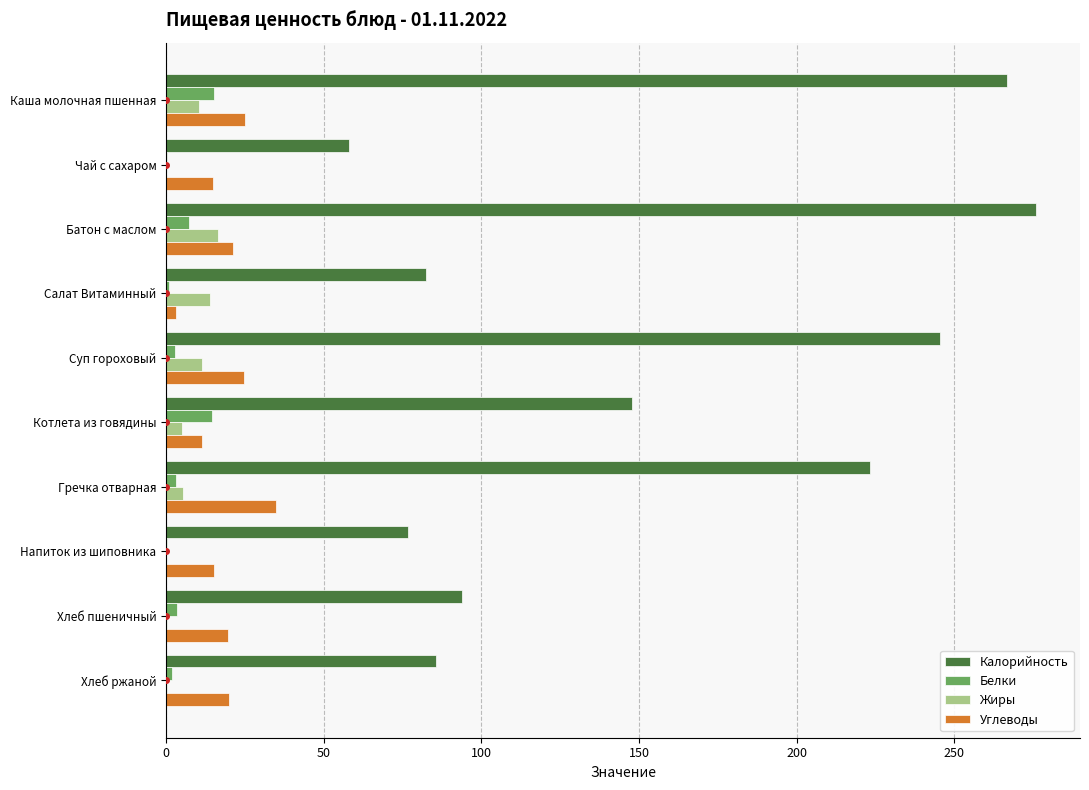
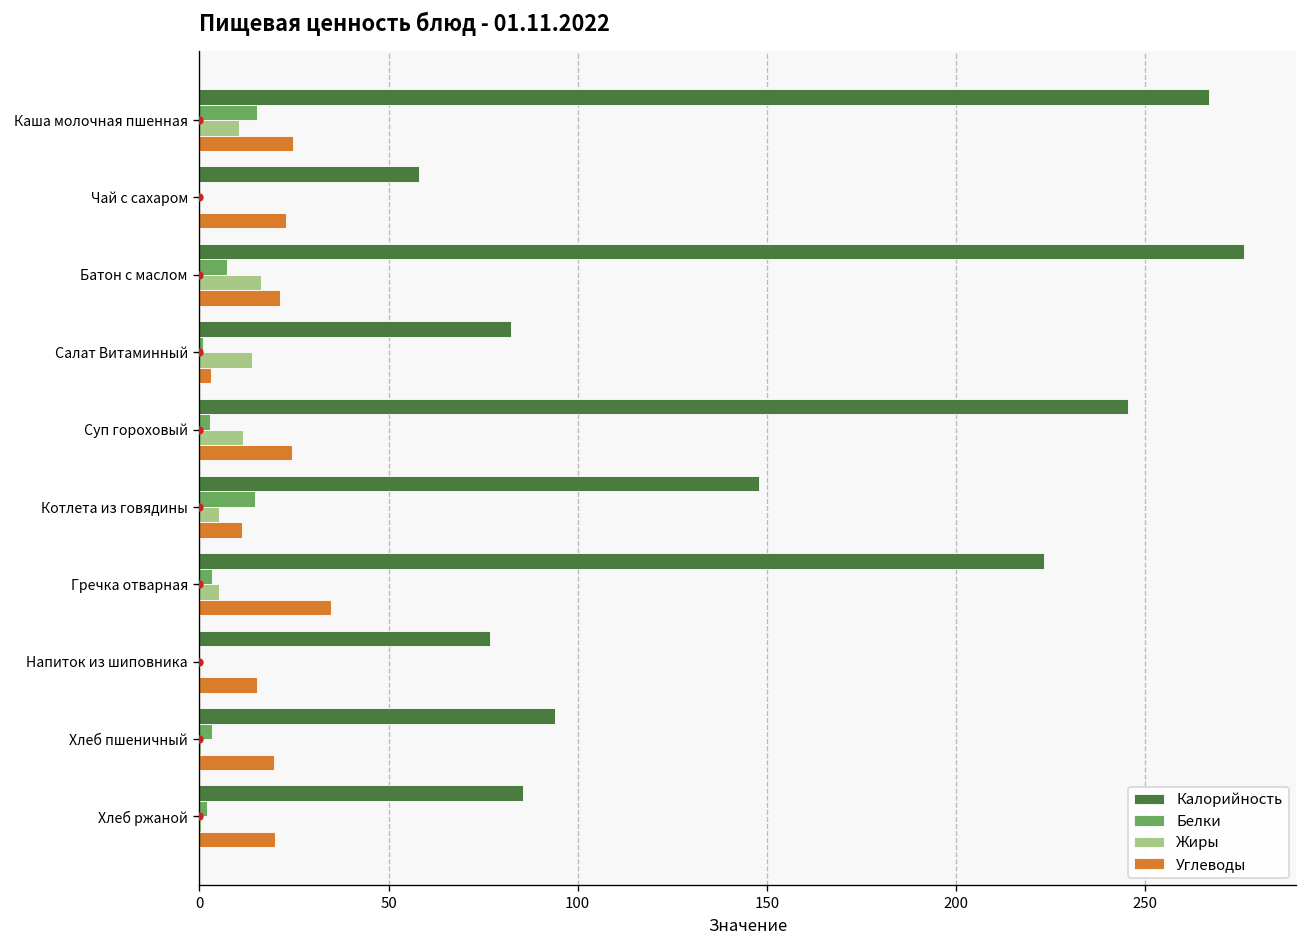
  {
    "Калорийность": {
      "Каша молочная пшенная": 267,
      "Чай с сахаром": 58,
      "Батон с маслом": 276,
      "Салат Витаминный": 82,
      "Суп гороховый": 246,
      "Котлета из говядины": 148,
      "Гречка отварная": 223,
      "Напиток из шиповника": 77,
      "Хлеб пшеничный": 94,
      "Хлеб ржаной": 86
    },
    "Белки": {
      "Каша молочная пшенная": 15,
      "Батон с маслом": 7,
      "Салат Витаминный": 1,
      "Суп гороховый": 3,
      "Котлета из говядины": 15,
      "Гречка отварная": 3,
      "Хлеб пшеничный": 3,
      "Хлеб ржаной": 2
    },
    "Жиры": {
      "Каша молочная пшенная": 10,
      "Чай с сахаром": 0,
      "Батон с маслом": 16,
      "Салат Витаминный": 14,
      "Суп гороховый": 11,
      "Котлета из говядины": 5,
      "Гречка отварная": 5,
      "Напиток из шиповника": 0
    },
    "Углеводы": {
      "Каша молочная пшенная": 25,
-     "Чай с сахаром": 15,
+     "Чай с сахаром": 23,
      "Батон с маслом": 21,
      "Салат Витаминный": 3,
      "Суп гороховый": 25,
      "Котлета из говядины": 11,
      "Гречка отварная": 35,
      "Напиток из шиповника": 15,
      "Хлеб пшеничный": 20,
      "Хлеб ржаной": 20
    }
  }
